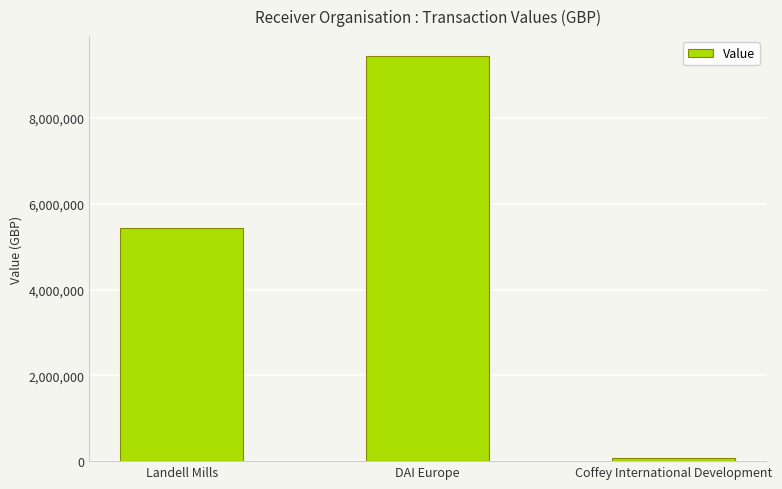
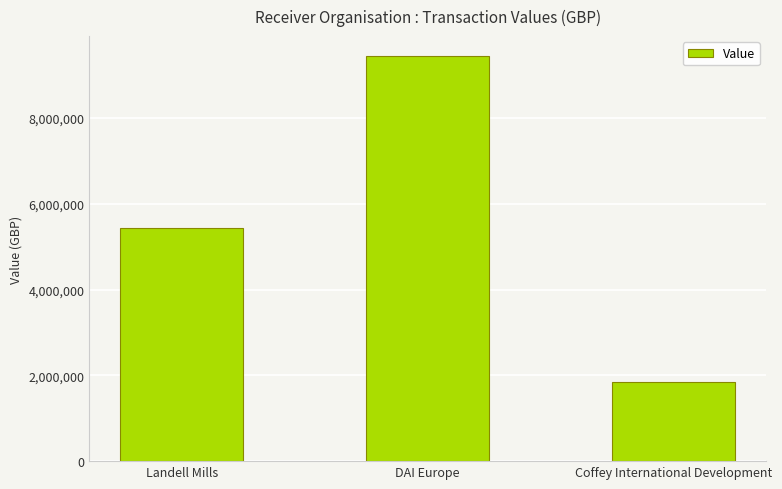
  {
    "Landell Mills": "5,400,000",
    "DAI Europe": "9,400,000",
-   "Coffey International Development": "100,000"
+   "Coffey International Development": "1,800,000"
  }
